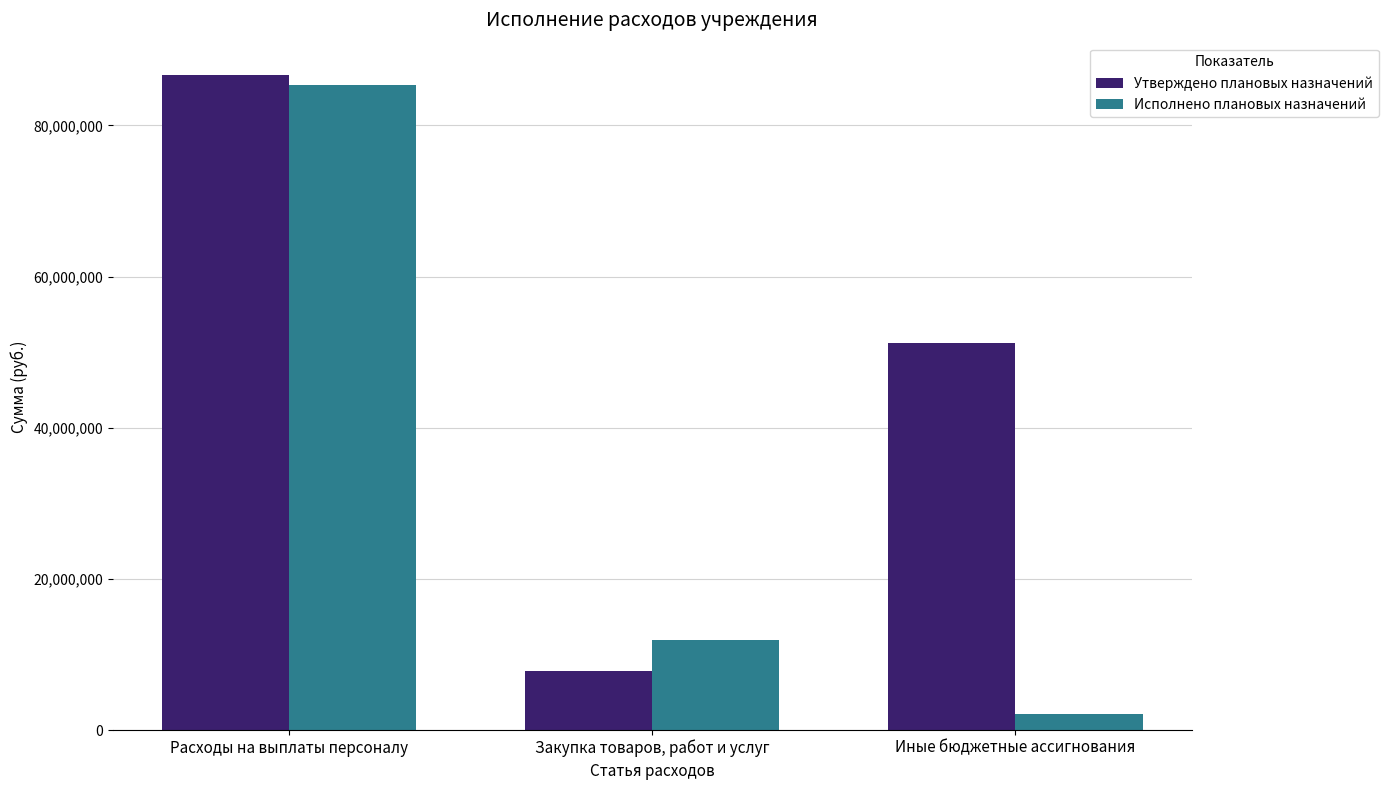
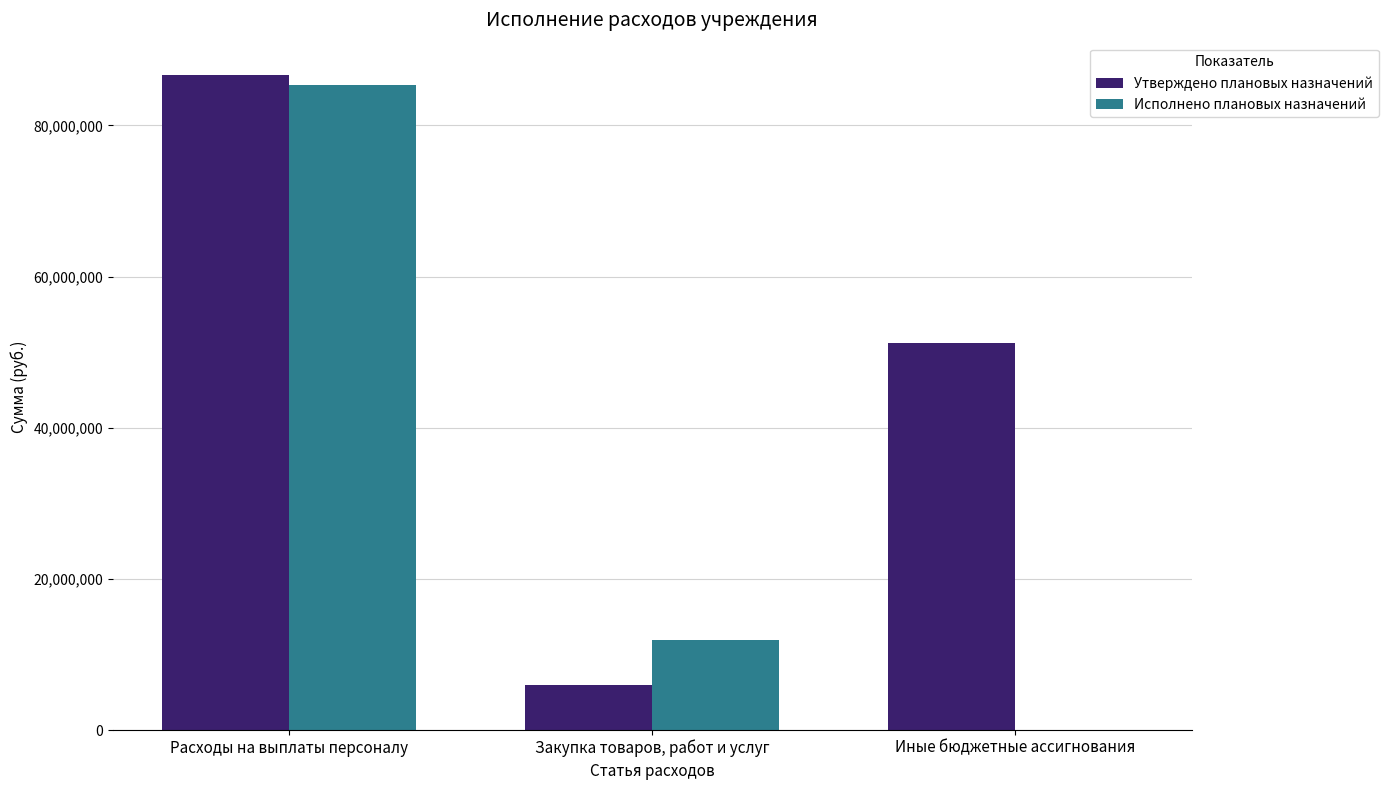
  {
    "Утверждено плановых назначений": {
      "Расходы на выплаты персоналу": "87,000,000",
-     "Закупка товаров, работ и услуг": "8,000,000",
+     "Закупка товаров, работ и услуг": "6,000,000",
      "Иные бюджетные ассигнования": "51,000,000"
    },
    "Исполнено плановых назначений": {
      "Расходы на выплаты персоналу": "85,000,000",
      "Закупка товаров, работ и услуг": "12,000,000",
-     "Иные бюджетные ассигнования": "2,000,000"
+     "Иные бюджетные ассигнования": "0"
    }
  }
